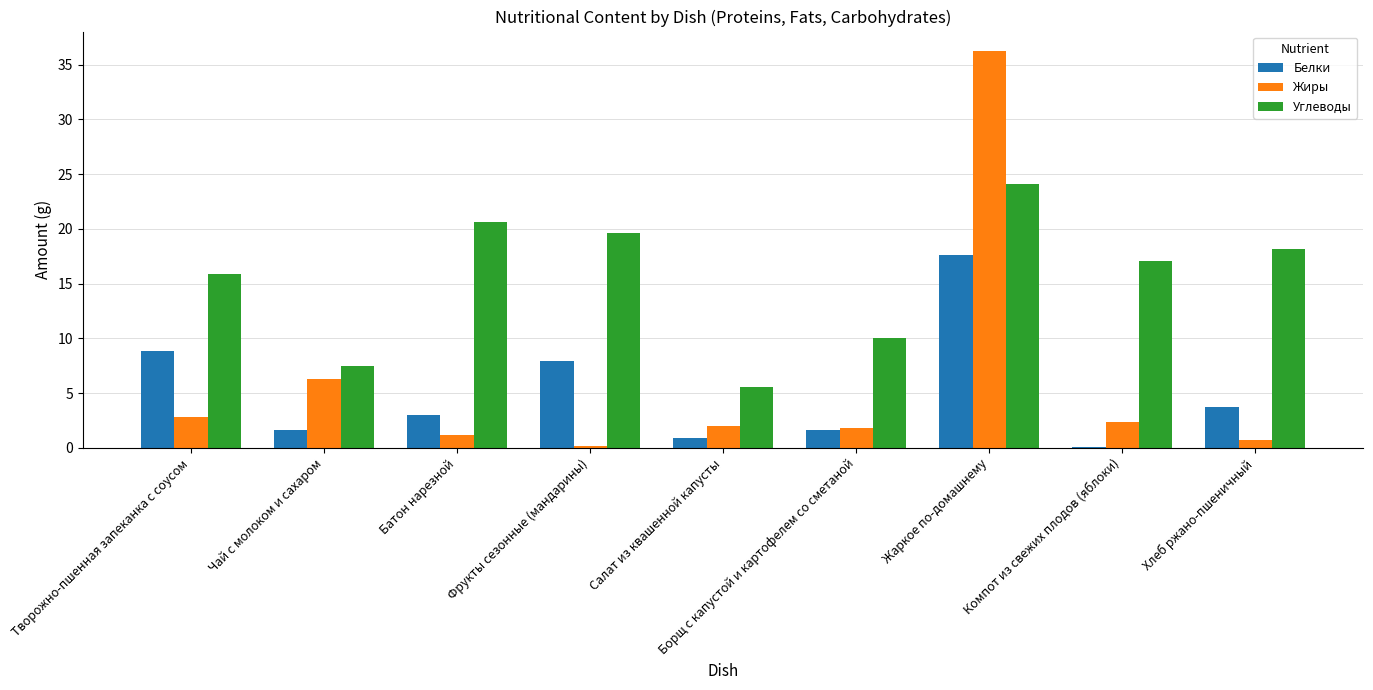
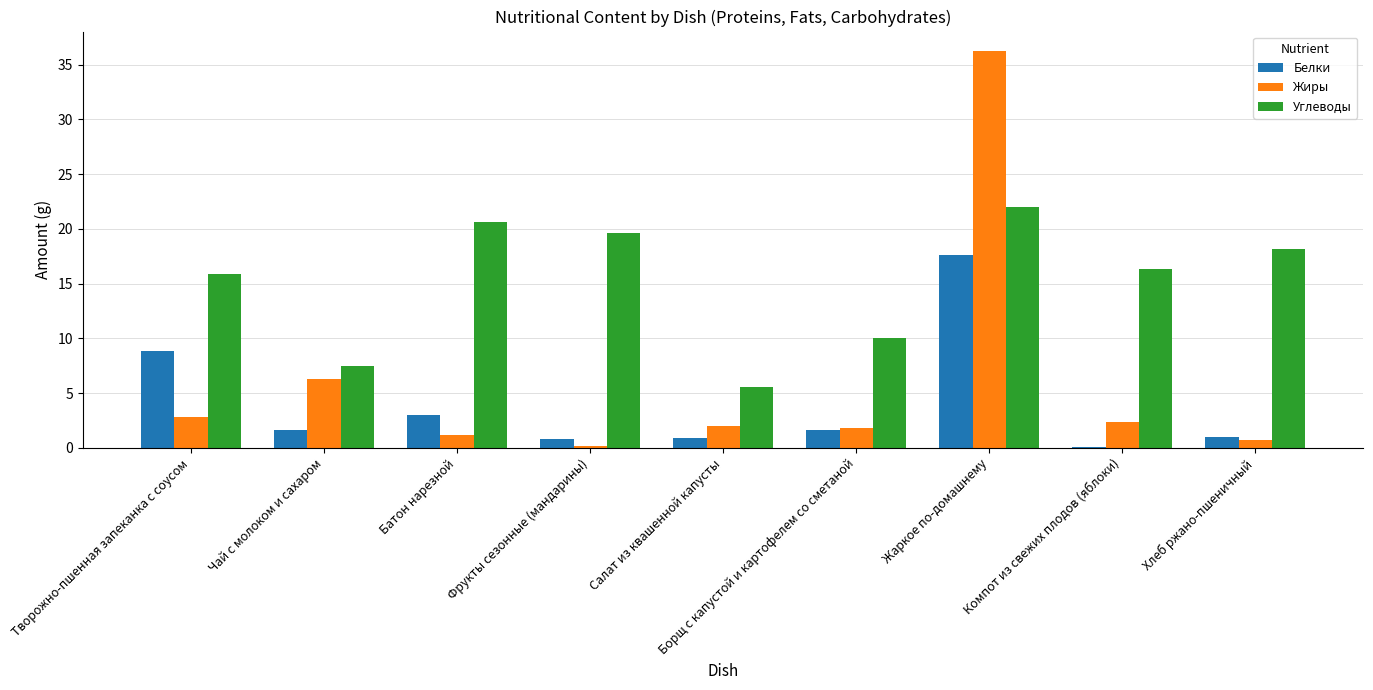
  {
    "Белки": {
      "Творожно-пшенная запеканка с соусом": 8.8,
      "Чай с молоком и сахаром": 1.6,
      "Батон нарезной": 3.0,
-     "Фрукты сезонные (мандарины)": 7.9,
+     "Фрукты сезонные (мандарины)": 0.8,
      "Салат из квашенной капусты": 0.9,
      "Борщ с капустой и картофелем со сметаной": 1.6,
      "Жаркое по-домашнему": 17.6,
-     "Хлеб ржано-пшеничный": 3.7
+     "Хлеб ржано-пшеничный": 1.0
    },
    "Жиры": {
      "Творожно-пшенная запеканка с соусом": 2.8,
      "Чай с молоком и сахаром": 6.3,
      "Батон нарезной": 1.2,
      "Салат из квашенной капусты": 2.0,
      "Борщ с капустой и картофелем со сметаной": 1.8,
      "Жаркое по-домашнему": 36.2,
      "Компот из свежих плодов (яблоки)": 2.4,
      "Хлеб ржано-пшеничный": 0.7
    },
    "Углеводы": {
      "Творожно-пшенная запеканка с соусом": 15.9,
      "Чай с молоком и сахаром": 7.5,
      "Батон нарезной": 20.6,
      "Фрукты сезонные (мандарины)": 19.6,
      "Салат из квашенной капусты": 5.6,
      "Борщ с капустой и картофелем со сметаной": 10.0,
-     "Жаркое по-домашнему": 24.1,
-     "Компот из свежих плодов (яблоки)": 17.1,
+     "Жаркое по-домашнему": 22.0,
+     "Компот из свежих плодов (яблоки)": 16.3,
      "Хлеб ржано-пшеничный": 18.2
    }
  }
